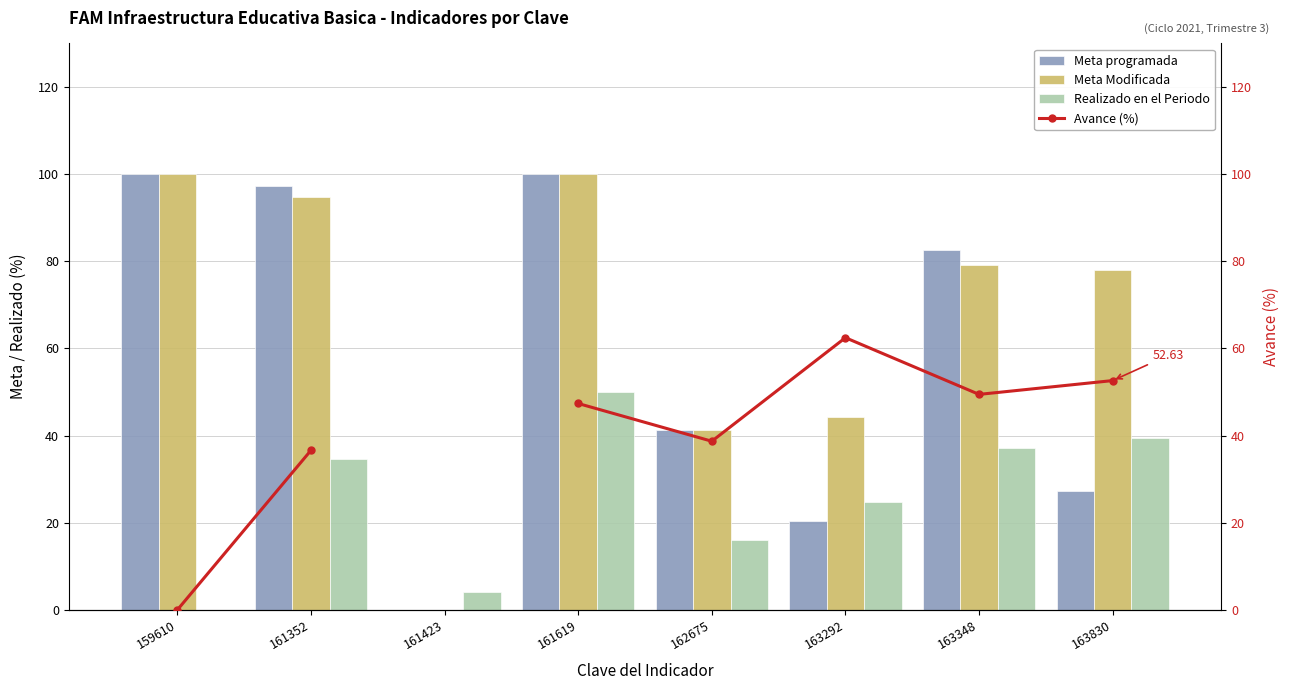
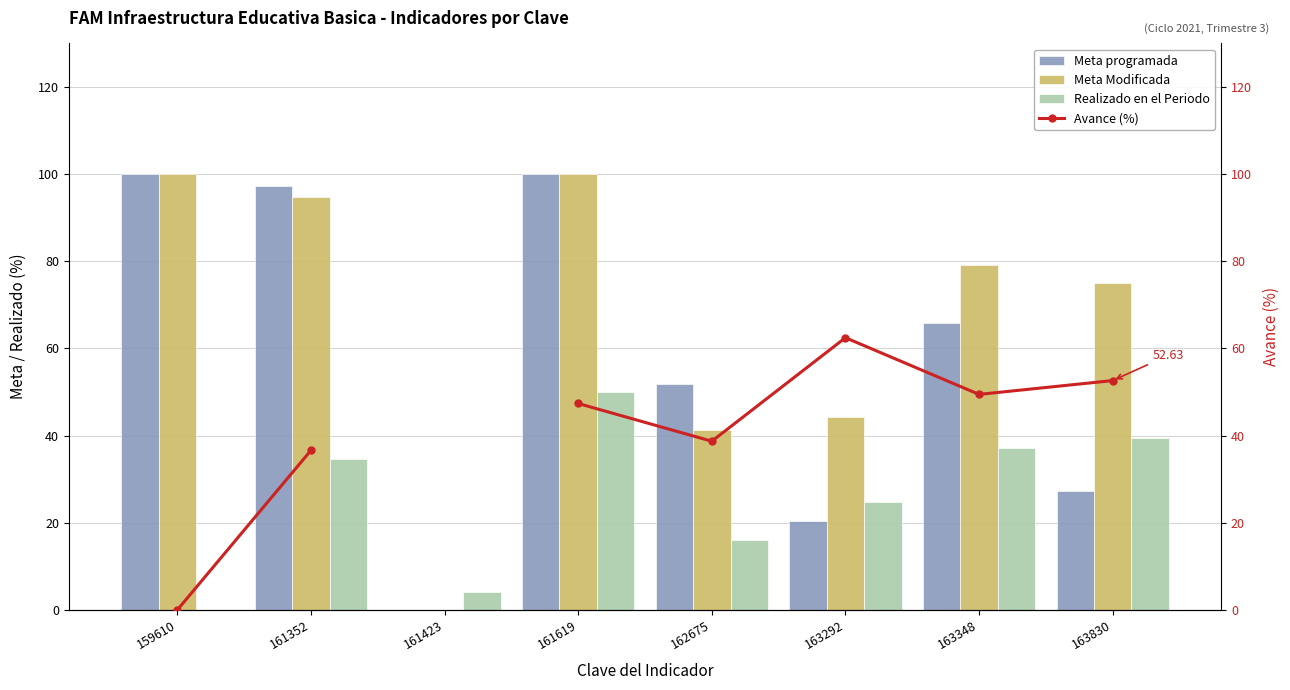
  {
    "Meta programada": {
      "159610": 100,
      "161352": 97,
      "161423": 0,
      "161619": 100,
-     "162675": 41,
+     "162675": 52,
      "163292": 20,
-     "163348": 83,
+     "163348": 66,
      "163830": 27
    },
    "Meta Modificada": {
      "159610": 100,
      "161352": 95,
      "161423": 0,
      "161619": 100,
      "162675": 41,
      "163292": 44,
      "163348": 79,
-     "163830": 78
+     "163830": 75
    },
    "Realizado en el Periodo": {
      "159610": 0,
      "161352": 35,
      "161423": 4,
      "161619": 50,
      "162675": 16,
      "163292": 25,
      "163348": 37,
      "163830": 39
    },
    "Avance (%)": {
      "163830": 52.63
    }
  }
